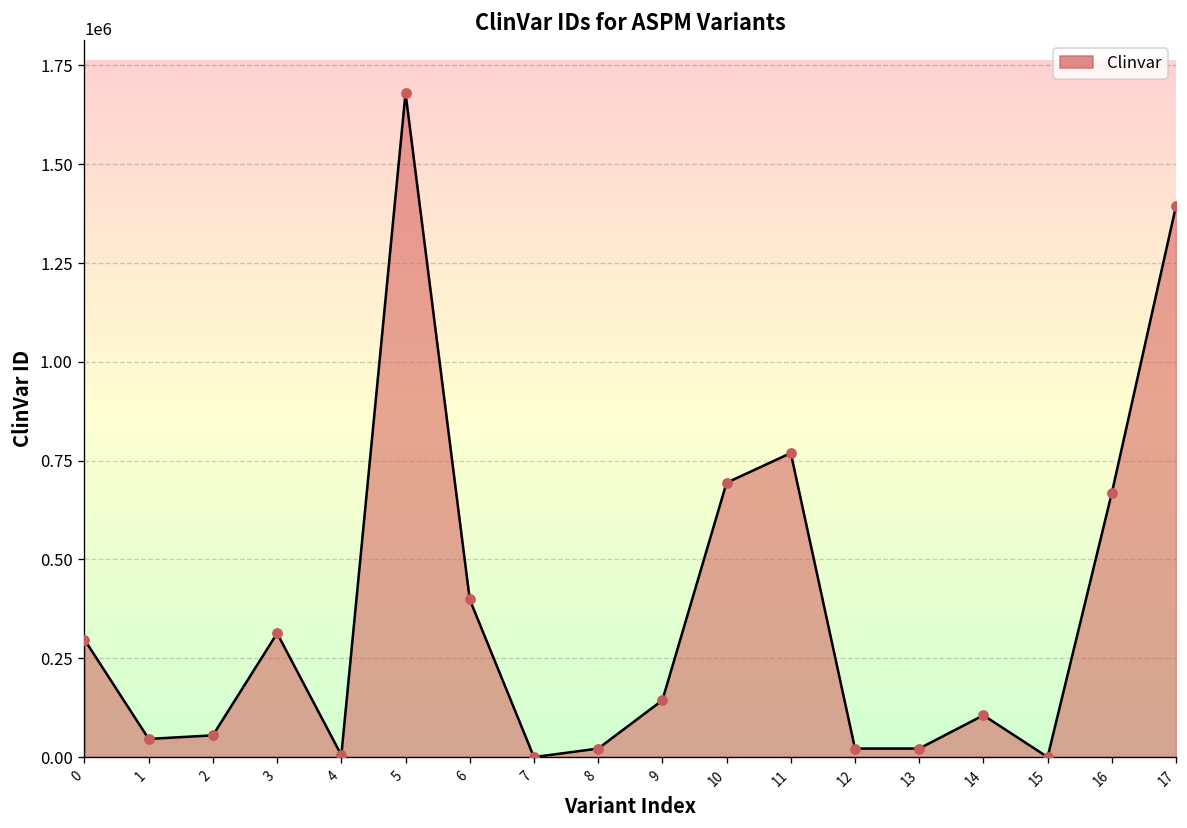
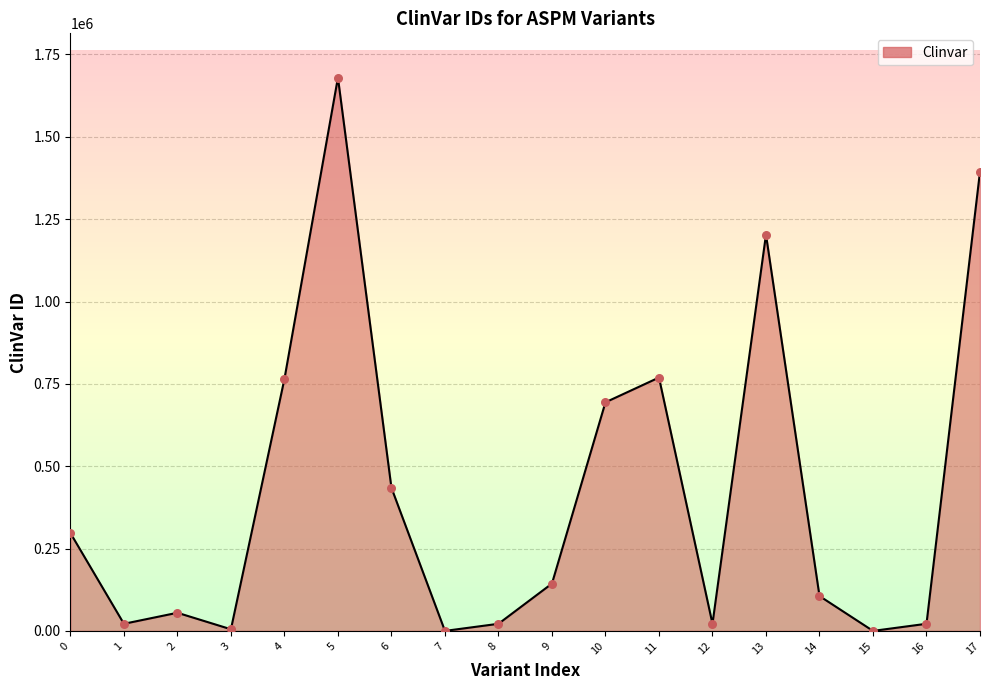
  {
    "0": 300000,
-   "1": 50000,
+   "1": 20000,
    "2": 60000,
-   "3": 310000,
-   "4": 0,
+   "3": 0,
+   "4": 760000,
    "5": 1680000,
-   "6": 400000,
+   "6": 430000,
    "7": 0,
    "8": 20000,
    "9": 140000,
    "10": 690000,
    "11": 770000,
    "12": 20000,
-   "13": 20000,
+   "13": 1200000,
    "14": 110000,
    "15": 0,
-   "16": 670000,
+   "16": 20000,
    "17": 1390000
  }
